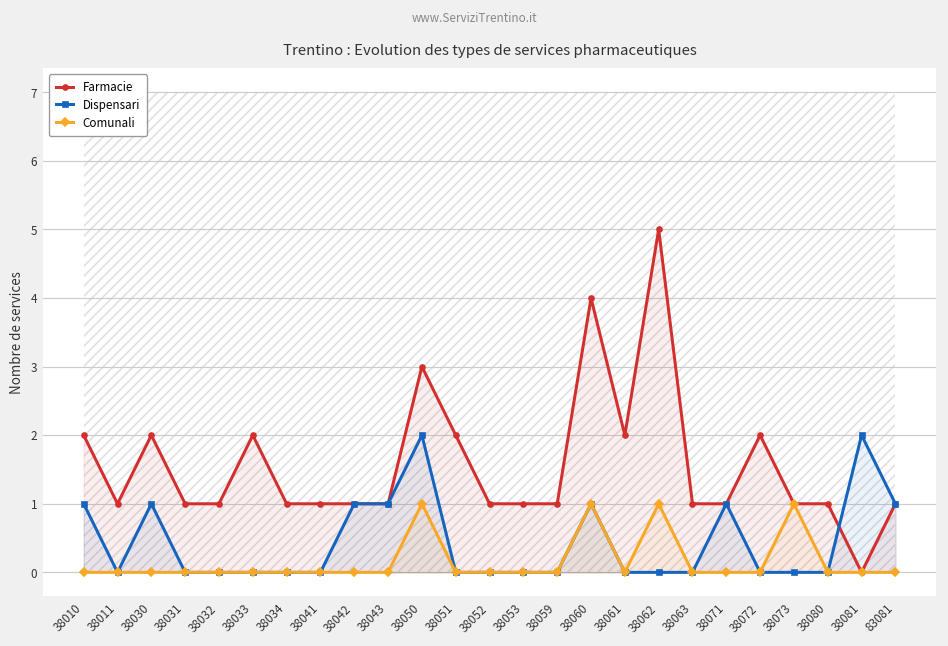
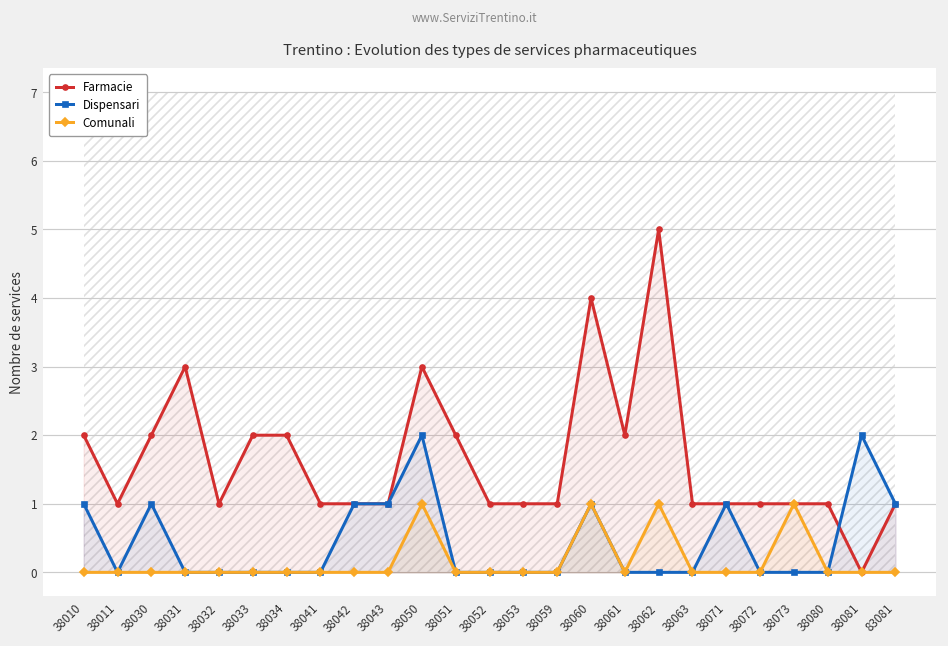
  {
    "Farmacie": {
      "38010": 2,
      "38011": 1,
      "38030": 2,
-     "38031": 1,
+     "38031": 3,
      "38032": 1,
      "38033": 2,
-     "38034": 1,
+     "38034": 2,
      "38041": 1,
      "38050": 3,
      "38051": 2,
      "38052": 1,
      "38053": 1,
      "38059": 1,
      "38060": 4,
      "38061": 2,
      "38062": 5,
      "38063": 1,
-     "38072": 2,
+     "38072": 1,
      "38080": 1
    },
    "Dispensari": {
      "38010": 1,
      "38030": 1,
      "38050": 2,
      "38062": 0,
      "38073": 0,
      "38081": 2
    },
    "Comunali": {
      "38010": 0,
      "38030": 0,
      "38042": 0,
      "38043": 0,
      "38050": 1,
      "38062": 1,
      "38071": 0,
      "83081": 0
    }
  }
